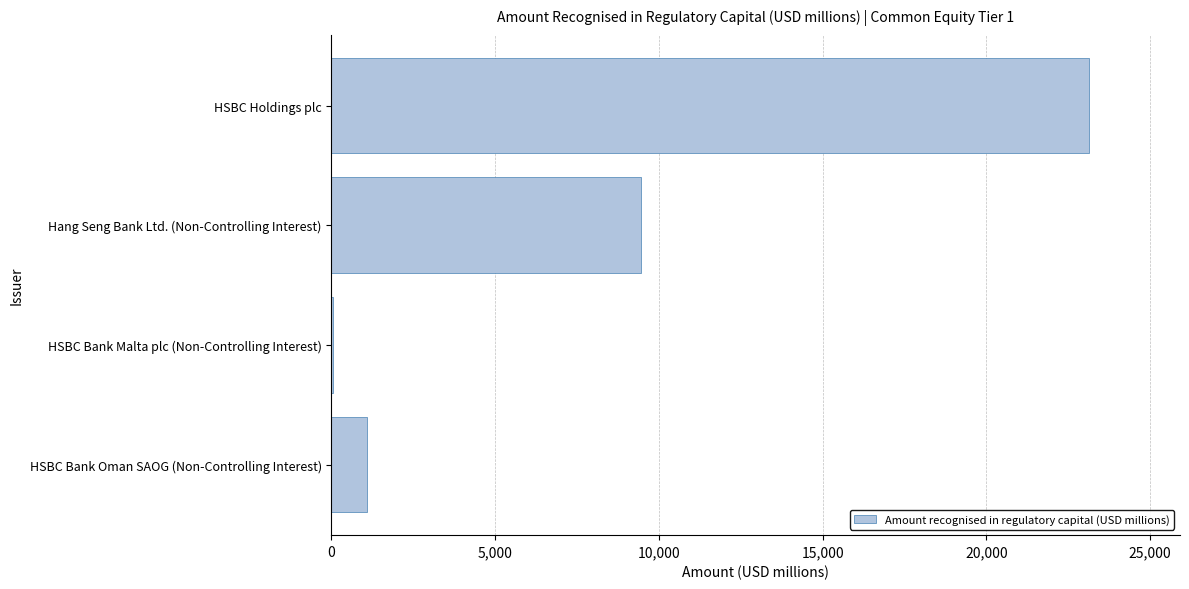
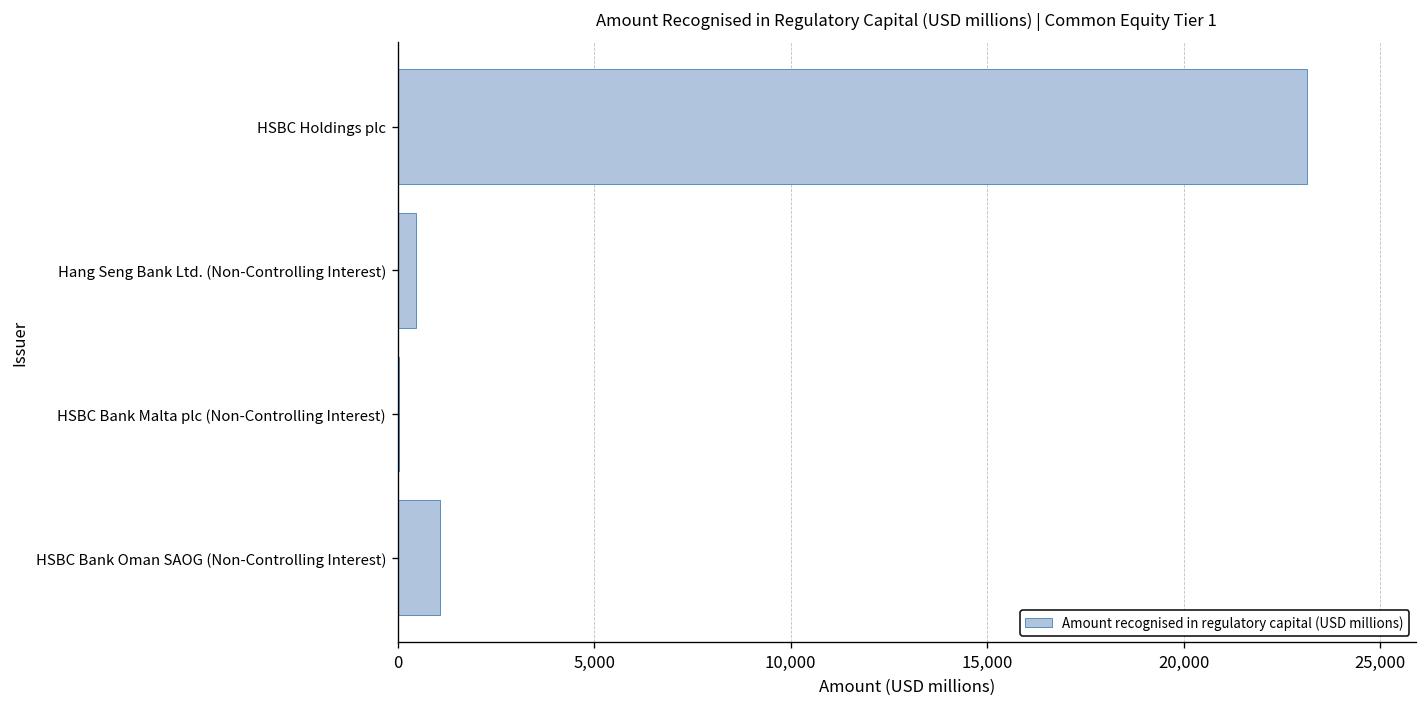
  {
    "HSBC Holdings plc": "23,100",
-   "Hang Seng Bank Ltd. (Non-Controlling Interest)": "9,500",
+   "Hang Seng Bank Ltd. (Non-Controlling Interest)": "500",
    "HSBC Bank Oman SAOG (Non-Controlling Interest)": "1,100"
  }
